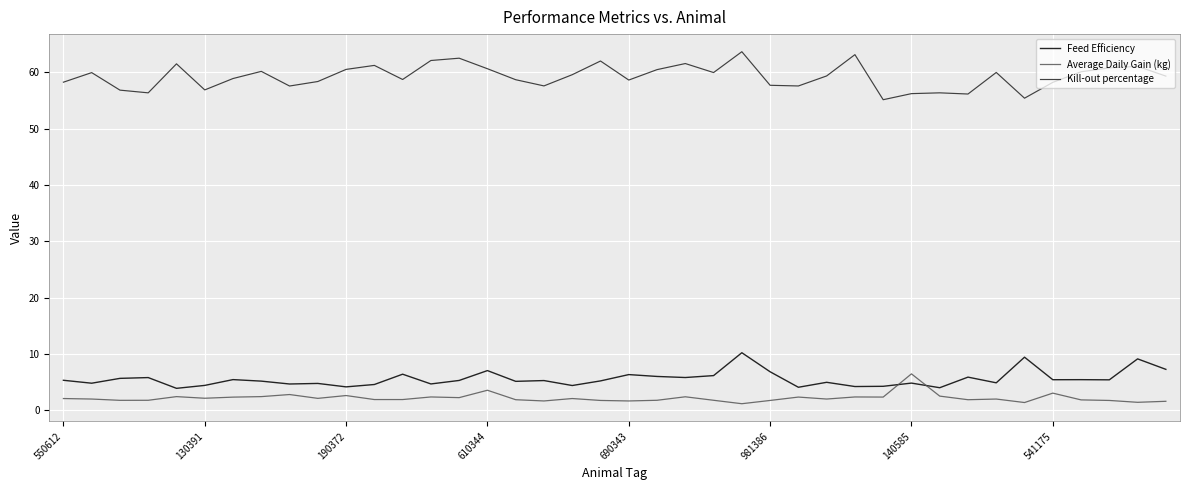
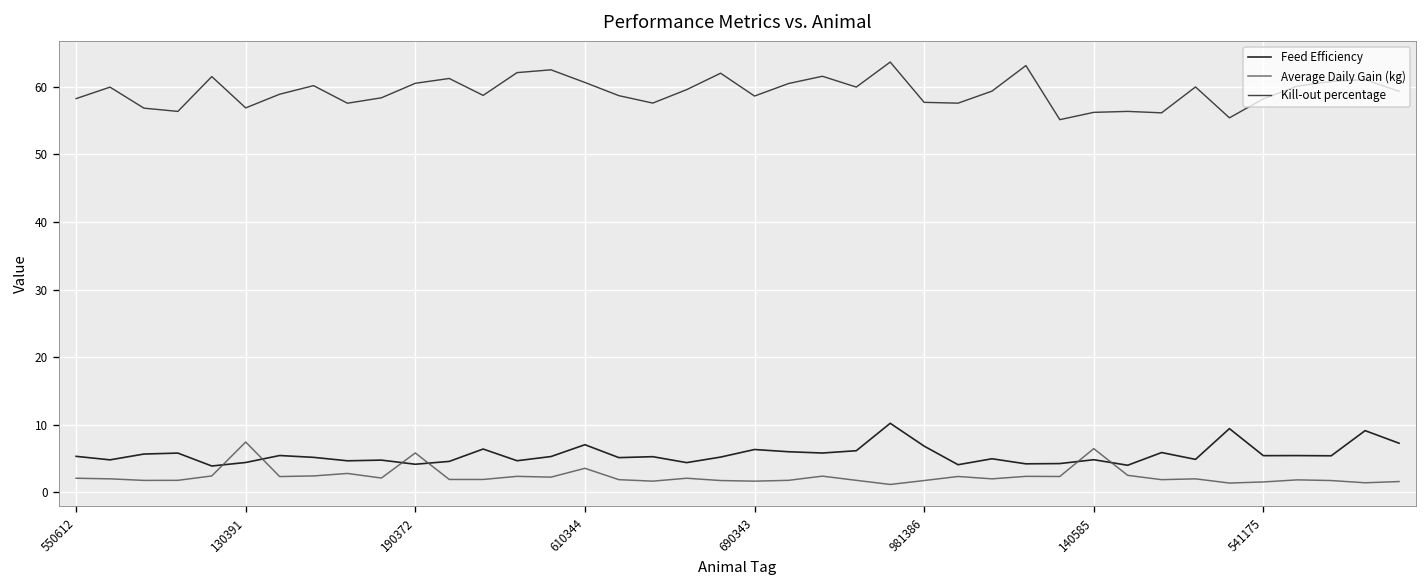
  {
    "Average Daily Gain (kg)": {
      "550612": 2,
-     "130391": 2,
-     "190372": 3,
+     "130391": 7,
+     "190372": 6,
      "610344": 4,
      "690343": 2,
      "981386": 2,
      "140585": 6,
-     "541175": 3
+     "541175": 2
    }
  }
